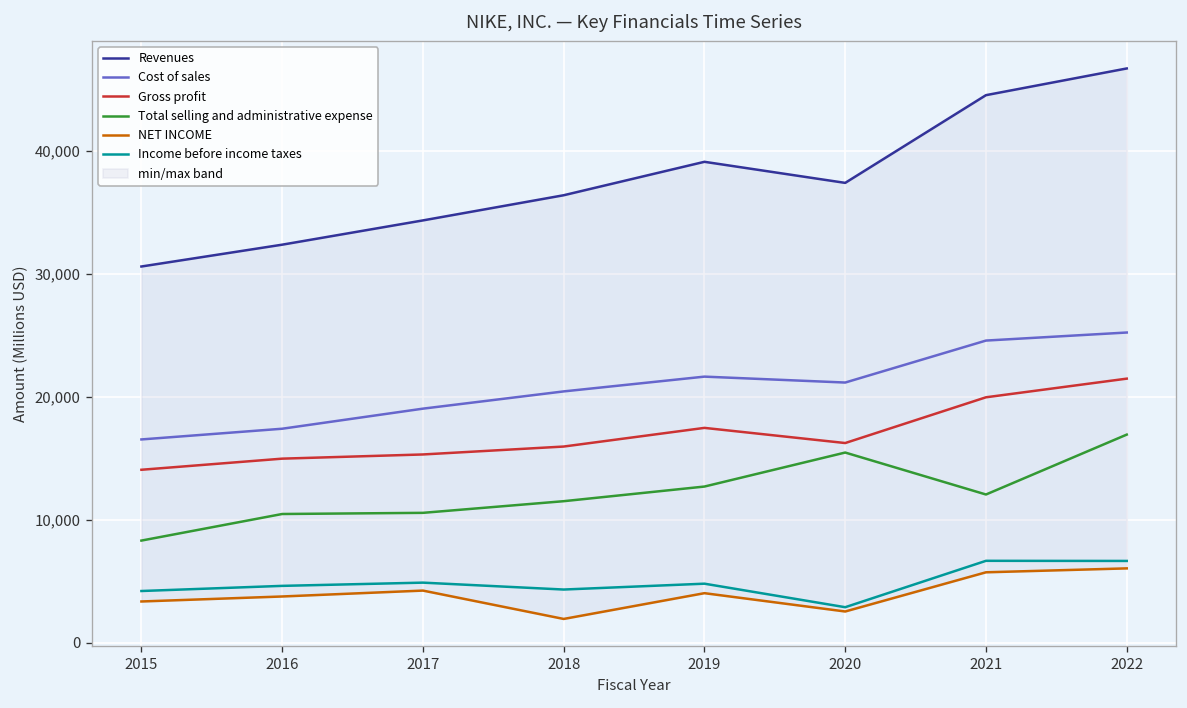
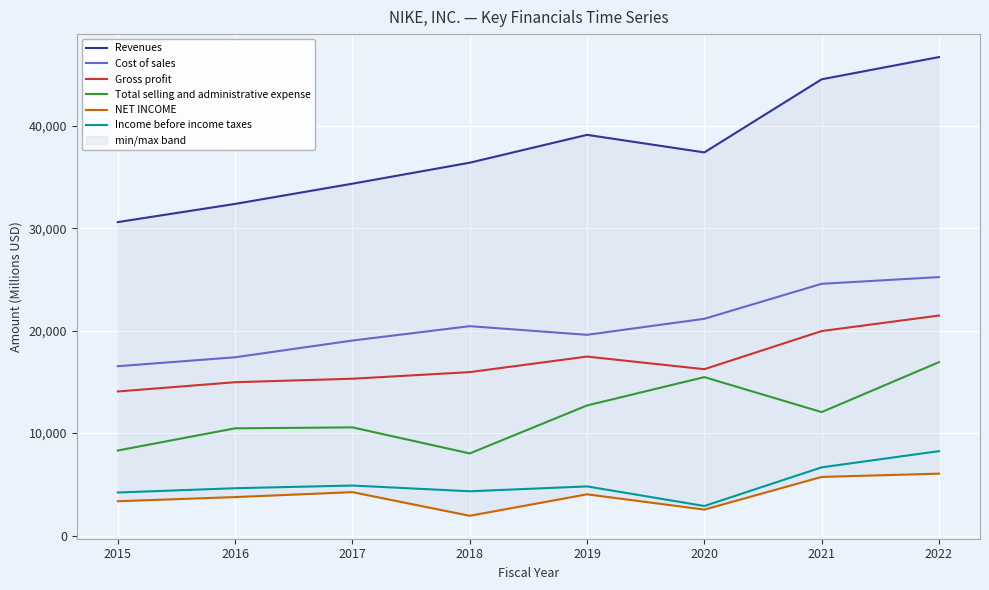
  {
    "min/max band": {
      "2015": "30,600",
      "2016": "32,400",
      "2017": "34,400",
      "2018": "36,400",
      "2019": "39,100",
      "2020": "37,400",
      "2021": "44,500",
      "2022": "46,700"
    },
    "Cost of sales": {
      "2015": "16,500",
      "2016": "17,400",
      "2017": "19,000",
      "2018": "20,400",
-     "2019": "21,600",
+     "2019": "19,600",
      "2020": "21,200",
      "2021": "24,600",
      "2022": "25,200"
    },
    "Gross profit": {
      "2015": "14,100",
      "2016": "15,000",
      "2017": "15,300",
      "2018": "16,000",
      "2019": "17,500",
      "2020": "16,200",
      "2021": "20,000",
      "2022": "21,500"
    },
    "Total selling and administrative expense": {
      "2015": "8,300",
      "2016": "10,500",
      "2017": "10,600",
-     "2018": "11,500",
+     "2018": "8,000",
      "2019": "12,700",
      "2020": "15,500",
      "2021": "12,100",
      "2022": "16,900"
    },
    "NET INCOME": {
      "2015": "3,400",
      "2016": "3,800",
      "2017": "4,200",
      "2018": "1,900",
      "2019": "4,000",
      "2020": "2,500",
      "2021": "5,700",
      "2022": "6,000"
    },
    "Income before income taxes": {
      "2015": "4,200",
      "2016": "4,600",
      "2017": "4,900",
      "2018": "4,300",
      "2019": "4,800",
      "2020": "2,900",
      "2021": "6,700",
-     "2022": "6,700"
+     "2022": "8,200"
    }
  }
